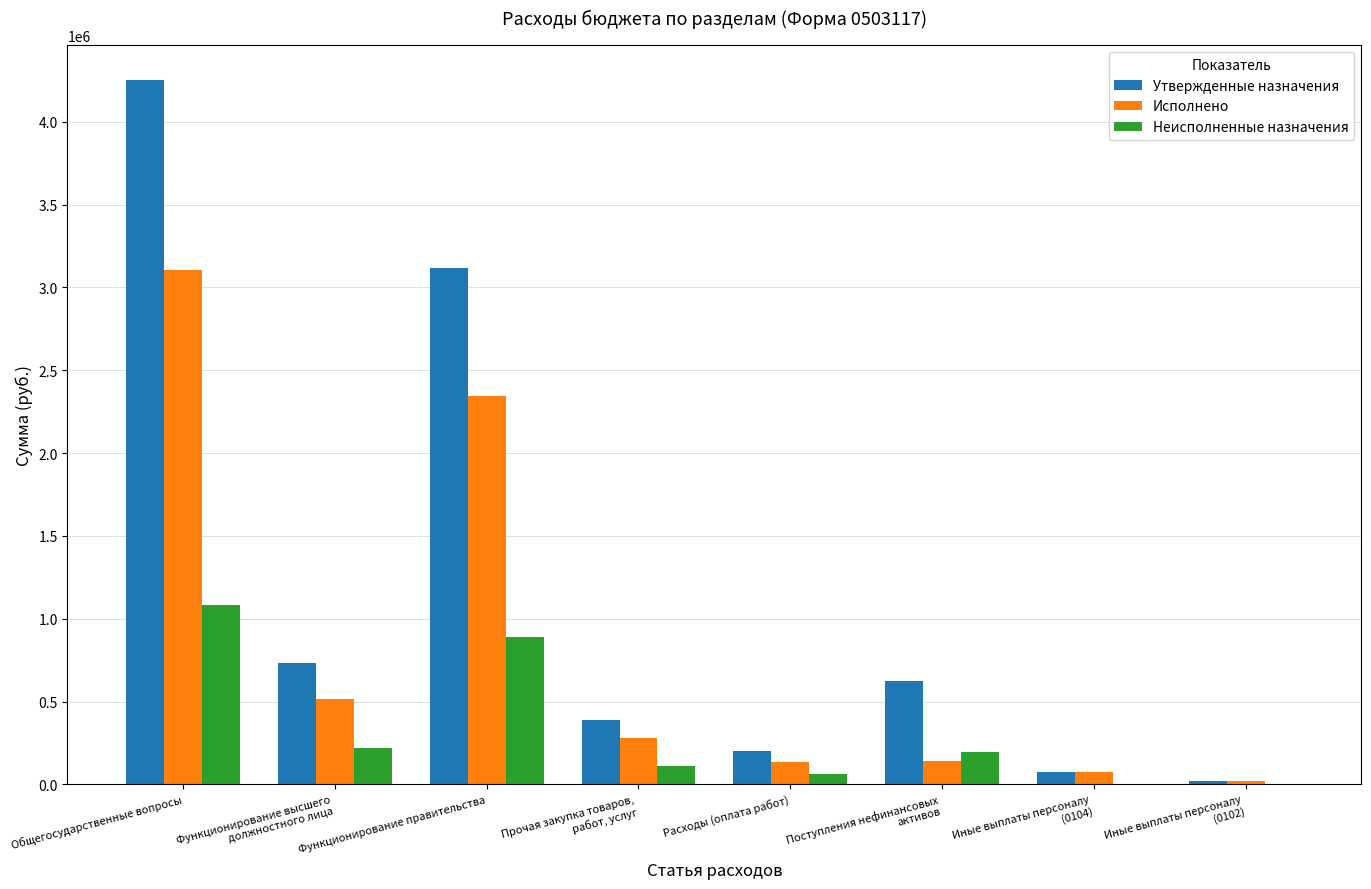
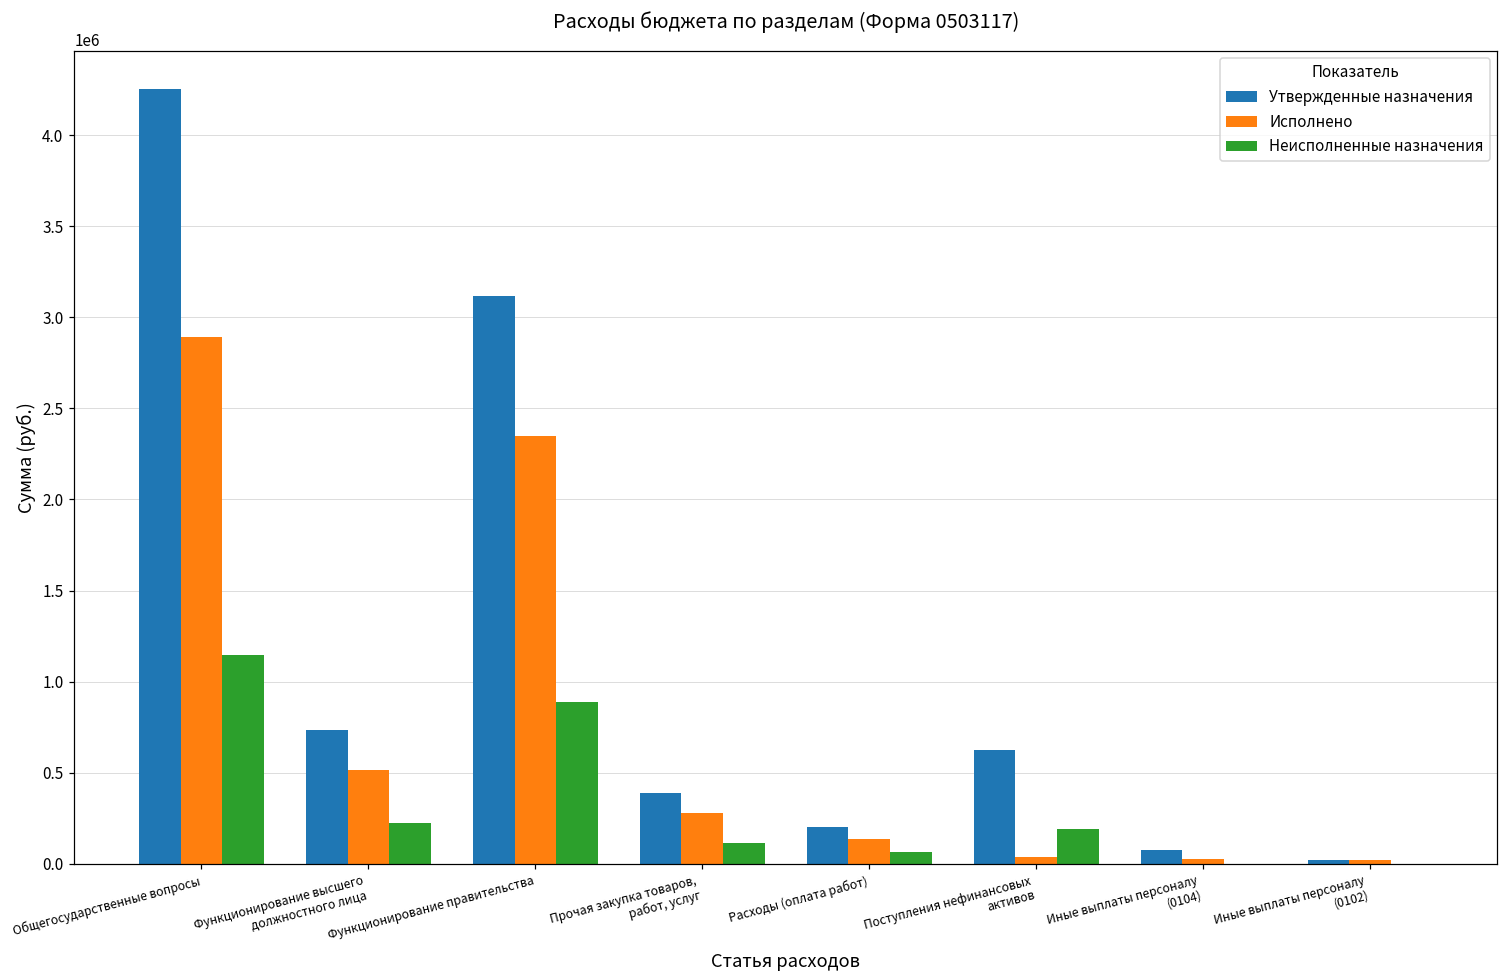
  {
    "Утвержденные назначения": {
      "Общегосударственные вопросы": 4250000,
      "Функционирование высшего должностного лица": 740000,
      "Функционирование правительства": 3120000,
      "Прочая закупка товаров, работ, услуг": 390000,
      "Расходы (оплата работ)": 200000,
      "Поступления нефинансовых активов": 630000,
      "Иные выплаты персоналу (0104)": 70000,
      "Иные выплаты персоналу (0102)": 20000
    },
    "Исполнено": {
-     "Общегосударственные вопросы": 3100000,
+     "Общегосударственные вопросы": 2890000,
      "Функционирование высшего должностного лица": 510000,
      "Функционирование правительства": 2350000,
      "Прочая закупка товаров, работ, услуг": 280000,
      "Расходы (оплата работ)": 140000,
-     "Поступления нефинансовых активов": 140000,
-     "Иные выплаты персоналу (0104)": 70000,
+     "Поступления нефинансовых активов": 40000,
+     "Иные выплаты персоналу (0104)": 20000,
      "Иные выплаты персоналу (0102)": 20000
    },
    "Неисполненные назначения": {
-     "Общегосударственные вопросы": 1080000,
+     "Общегосударственные вопросы": 1150000,
      "Функционирование высшего должностного лица": 220000,
      "Функционирование правительства": 890000,
      "Прочая закупка товаров, работ, услуг": 110000,
      "Расходы (оплата работ)": 60000,
      "Поступления нефинансовых активов": 190000
    }
  }
